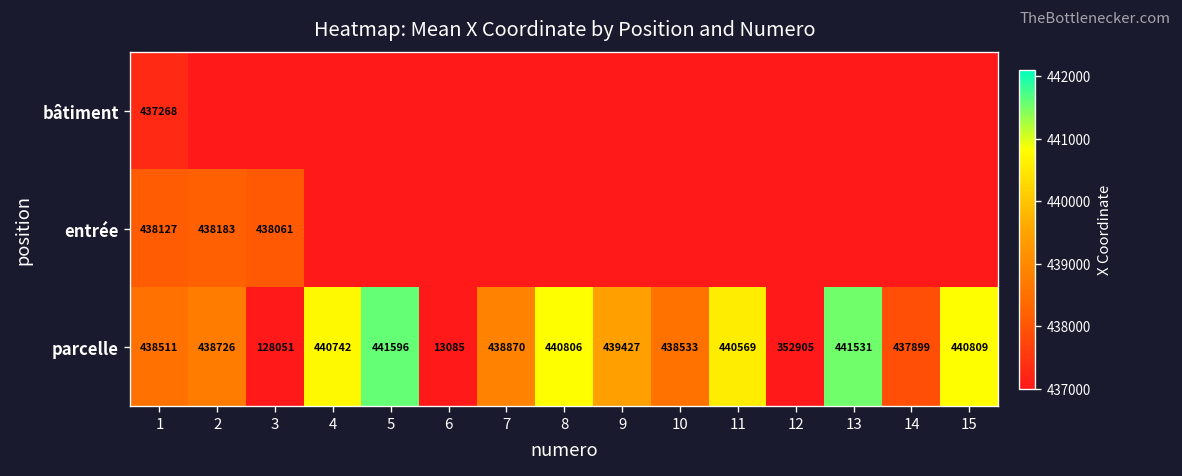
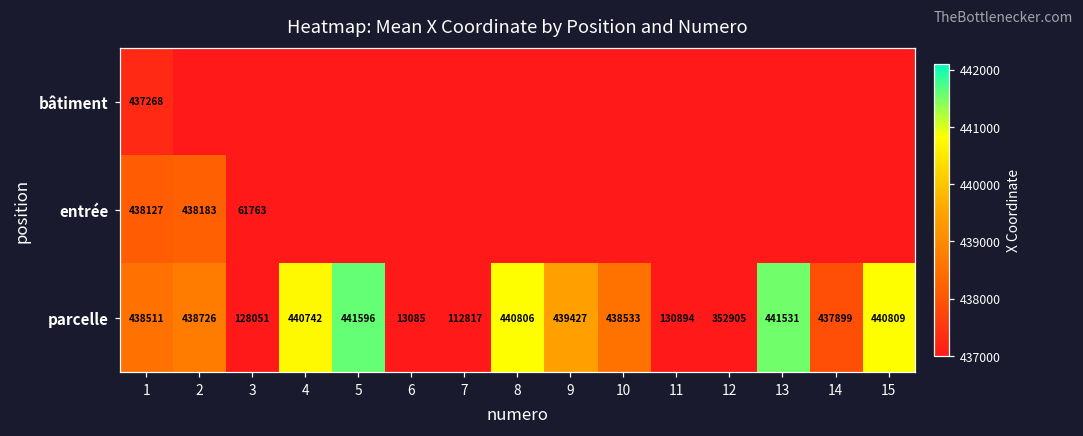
  {
    "bâtiment": {
      "1": 437268
    },
    "entrée": {
      "1": 438127,
      "2": 438183,
-     "3": 438061
+     "3": 61763
    },
    "parcelle": {
      "1": 438511,
      "2": 438726,
      "3": 128051,
      "4": 440742,
      "5": 441596,
      "6": 13085,
-     "7": 438870,
+     "7": 112817,
      "8": 440806,
      "9": 439427,
      "10": 438533,
-     "11": 440569,
+     "11": 130894,
      "12": 352905,
      "13": 441531,
      "14": 437899,
      "15": 440809
    }
  }
